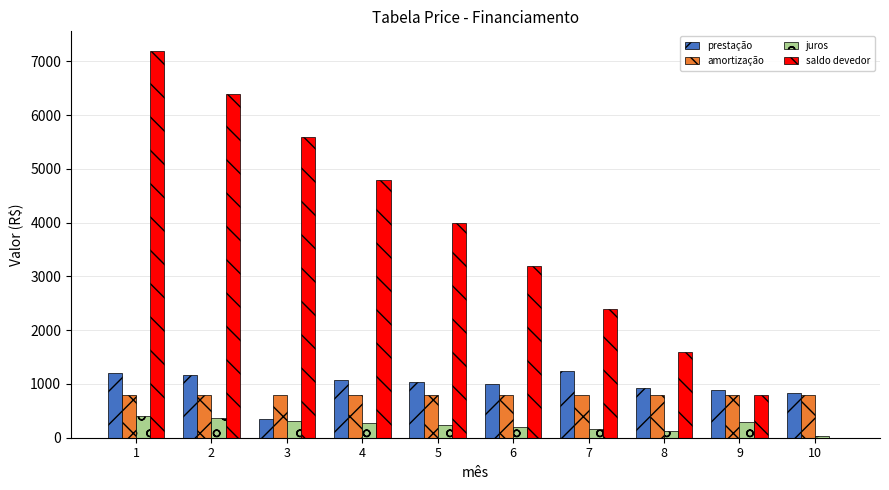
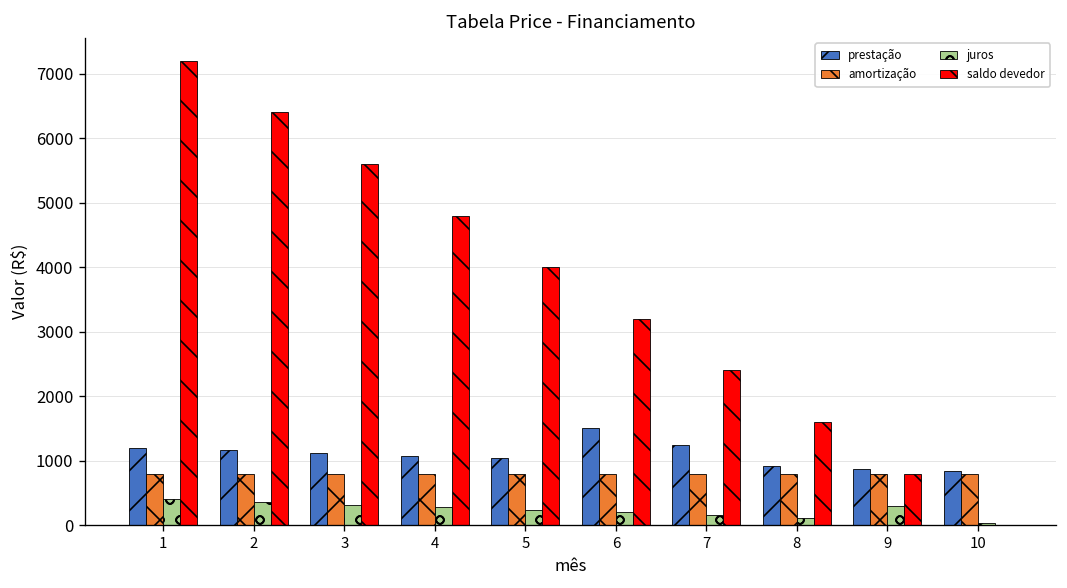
  {
    "prestação": {
      "1": 1200,
      "2": 1200,
-     "3": 300,
+     "3": 1100,
      "4": 1100,
      "5": 1000,
-     "6": 1000,
+     "6": 1500,
      "7": 1200,
      "8": 900,
      "9": 900,
      "10": 800
    },
    "amortização": {
      "1": 800,
      "2": 800,
      "3": 800,
      "4": 800,
      "5": 800,
      "6": 800,
      "7": 800,
      "8": 800,
      "9": 800,
      "10": 800
    },
    "juros": {
      "1": 400,
      "2": 400,
      "3": 300,
      "4": 300,
      "5": 200,
      "6": 200,
      "7": 200,
      "8": 100,
      "9": 300
    },
    "saldo devedor": {
      "1": 7200,
      "2": 6400,
      "3": 5600,
      "4": 4800,
      "5": 4000,
      "6": 3200,
      "7": 2400,
      "8": 1600,
      "9": 800,
      "10": 0
    }
  }
